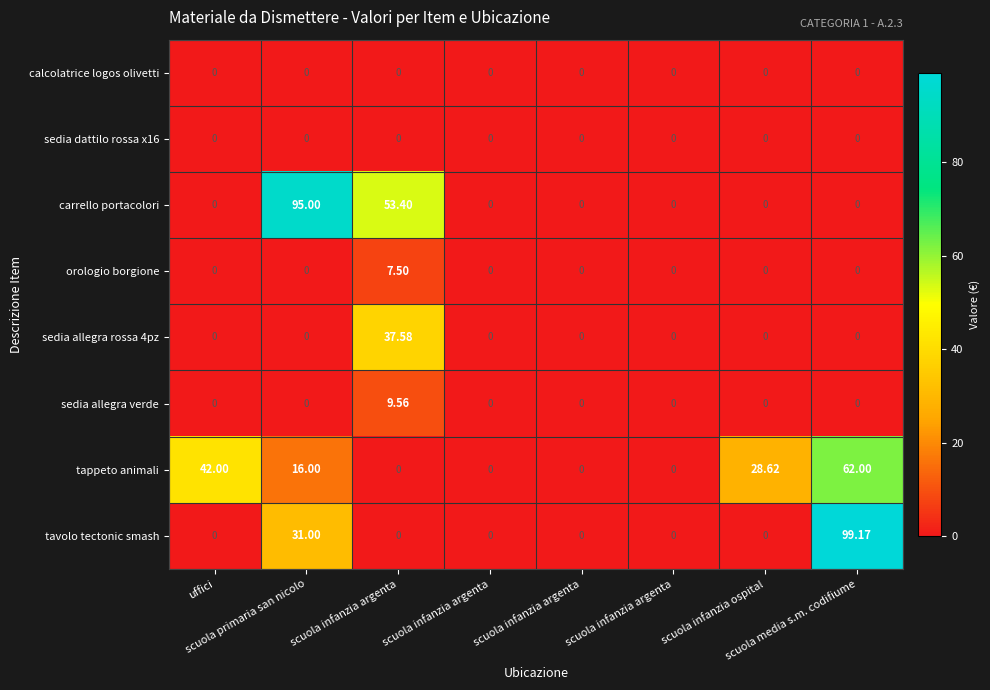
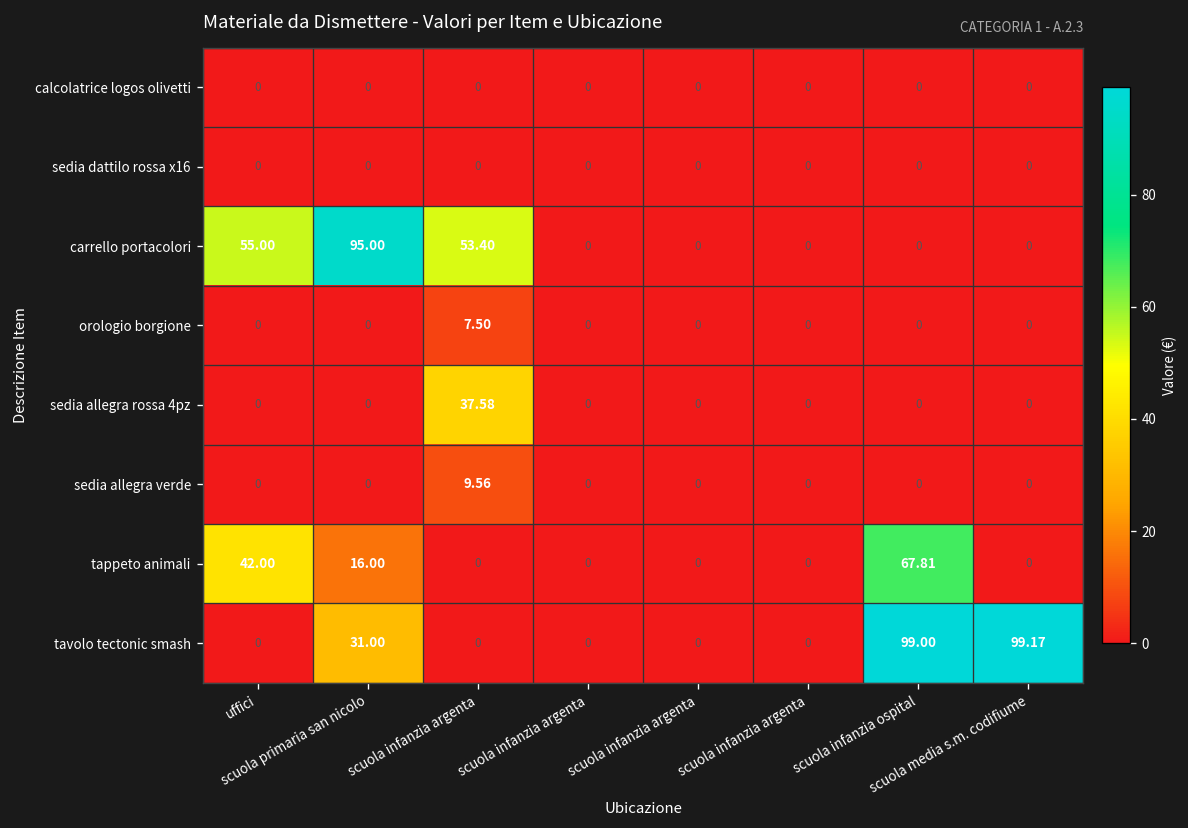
  {
    "calcolatrice logos olivetti": {
      "uffici": 0,
      "scuola primaria san nicolo": 0,
      "scuola infanzia ospital": 0,
      "scuola media s.m. codifiume": 0
    },
    "sedia dattilo rossa x16": {
      "uffici": 0,
      "scuola primaria san nicolo": 0,
      "scuola infanzia ospital": 0,
      "scuola media s.m. codifiume": 0
    },
    "carrello portacolori": {
-     "uffici": 0,
+     "uffici": 55.00,
      "scuola primaria san nicolo": 95.00,
      "scuola infanzia ospital": 0,
      "scuola media s.m. codifiume": 0
    },
    "orologio borgione": {
      "uffici": 0,
      "scuola primaria san nicolo": 0,
      "scuola infanzia ospital": 0,
      "scuola media s.m. codifiume": 0
    },
    "sedia allegra rossa 4pz": {
      "uffici": 0,
      "scuola primaria san nicolo": 0,
      "scuola infanzia ospital": 0,
      "scuola media s.m. codifiume": 0
    },
    "sedia allegra verde": {
      "uffici": 0,
      "scuola primaria san nicolo": 0,
      "scuola infanzia ospital": 0,
      "scuola media s.m. codifiume": 0
    },
    "tappeto animali": {
      "uffici": 42.00,
      "scuola primaria san nicolo": 16.00,
-     "scuola infanzia ospital": 28.62,
-     "scuola media s.m. codifiume": 62.00
+     "scuola infanzia ospital": 67.81,
+     "scuola media s.m. codifiume": 0
    },
    "tavolo tectonic smash": {
      "uffici": 0,
      "scuola primaria san nicolo": 31.00,
-     "scuola infanzia ospital": 0,
+     "scuola infanzia ospital": 99.00,
      "scuola media s.m. codifiume": 99.17
    }
  }
